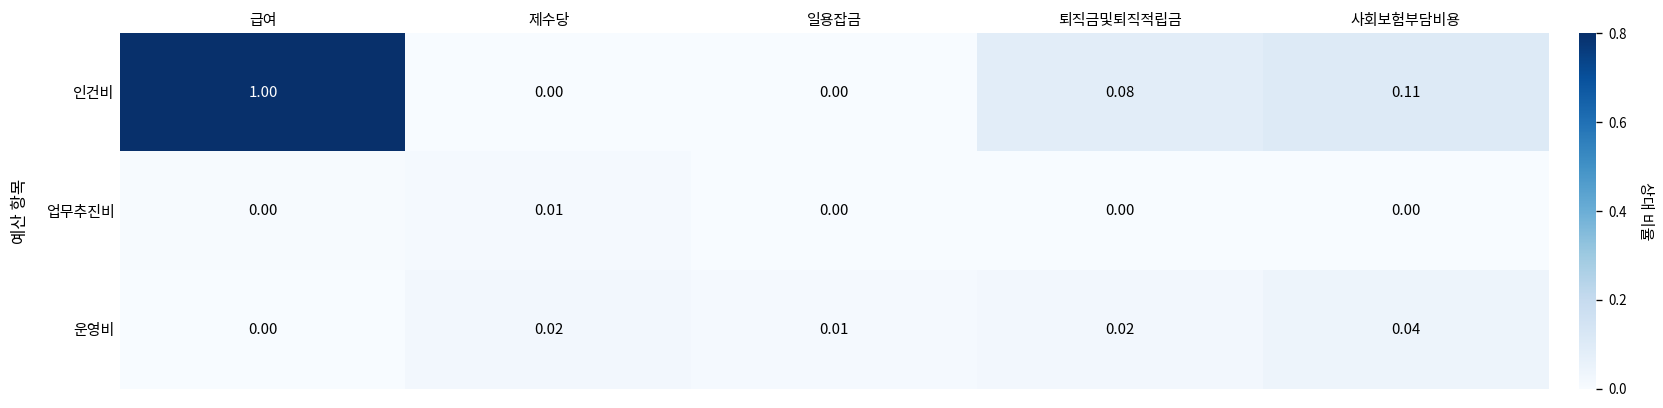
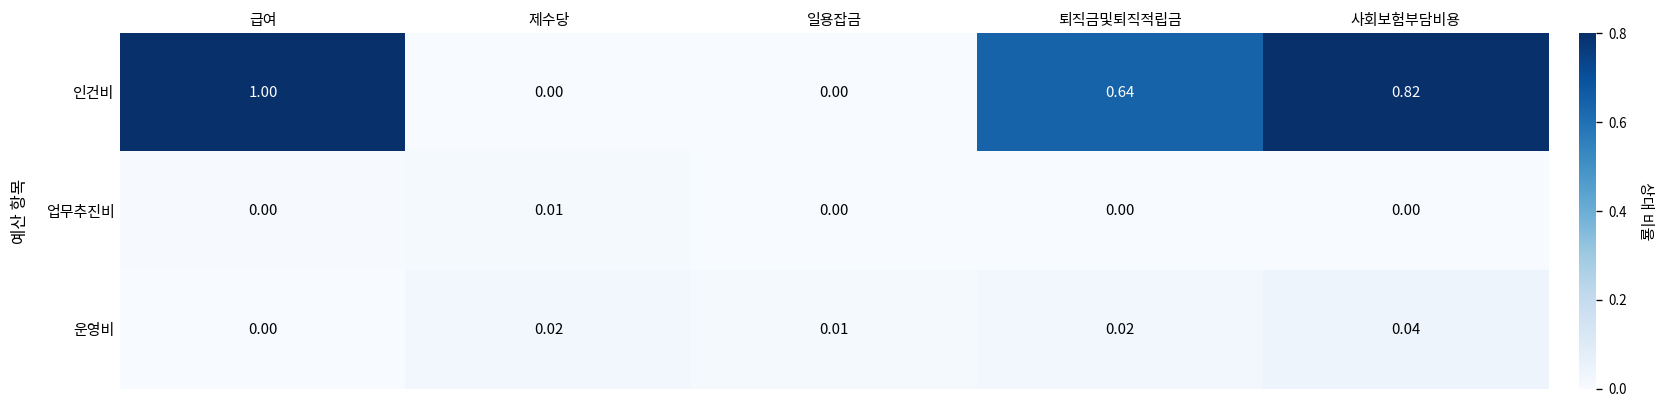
  {
    "인건비": {
      "급여": 1.00,
      "제수당": 0.00,
      "일용잡금": 0.00,
-     "퇴직금및퇴직적립금": 0.08,
-     "사회보험부담비용": 0.11
+     "퇴직금및퇴직적립금": 0.64,
+     "사회보험부담비용": 0.82
    },
    "업무추진비": {
      "급여": 0.00,
      "제수당": 0.01,
      "일용잡금": 0.00,
      "퇴직금및퇴직적립금": 0.00,
      "사회보험부담비용": 0.00
    },
    "운영비": {
      "급여": 0.00,
      "제수당": 0.02,
      "일용잡금": 0.01,
      "퇴직금및퇴직적립금": 0.02,
      "사회보험부담비용": 0.04
    }
  }
